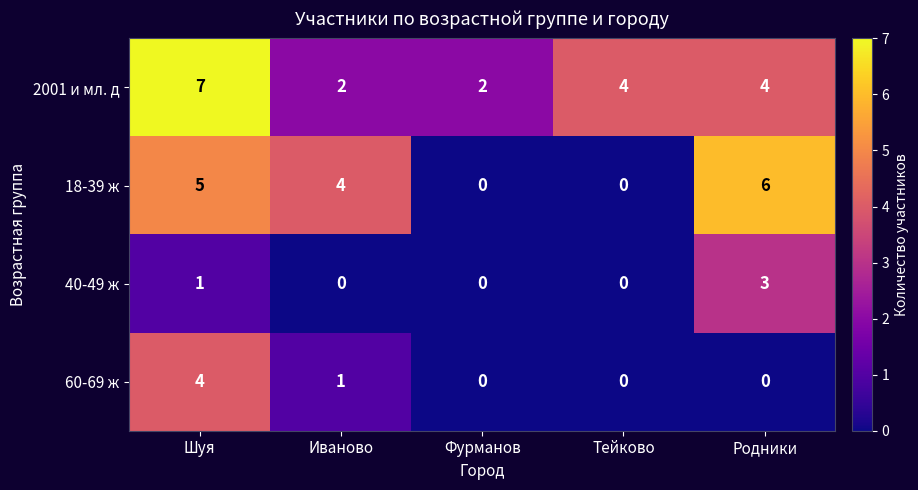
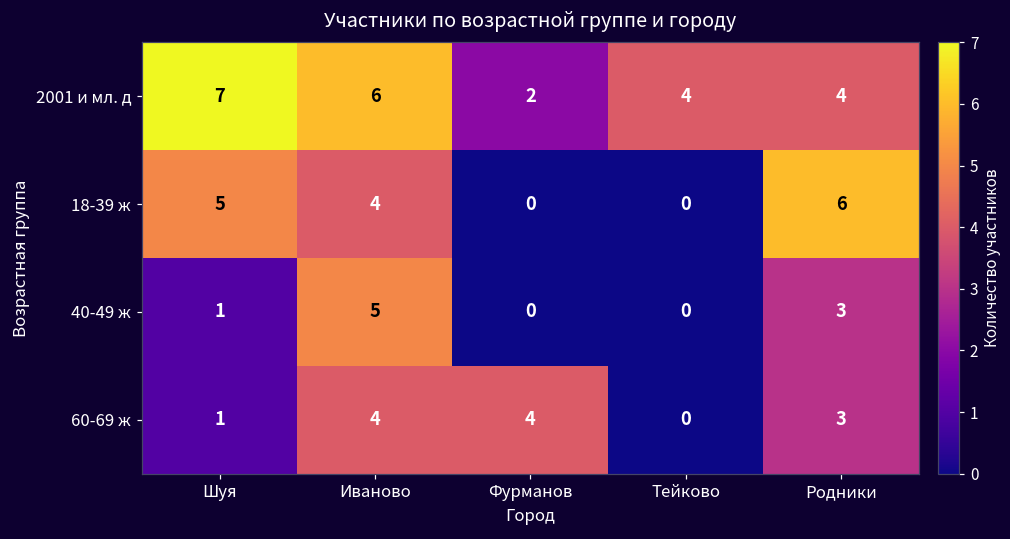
  {
    "2001 и мл. д": {
      "Шуя": 7,
-     "Иваново": 2,
+     "Иваново": 6,
      "Фурманов": 2,
      "Тейково": 4,
      "Родники": 4
    },
    "18-39 ж": {
      "Шуя": 5,
      "Иваново": 4,
      "Фурманов": 0,
      "Тейково": 0,
      "Родники": 6
    },
    "40-49 ж": {
      "Шуя": 1,
-     "Иваново": 0,
+     "Иваново": 5,
      "Фурманов": 0,
      "Тейково": 0,
      "Родники": 3
    },
    "60-69 ж": {
-     "Шуя": 4,
-     "Иваново": 1,
-     "Фурманов": 0,
+     "Шуя": 1,
+     "Иваново": 4,
+     "Фурманов": 4,
      "Тейково": 0,
-     "Родники": 0
+     "Родники": 3
    }
  }
